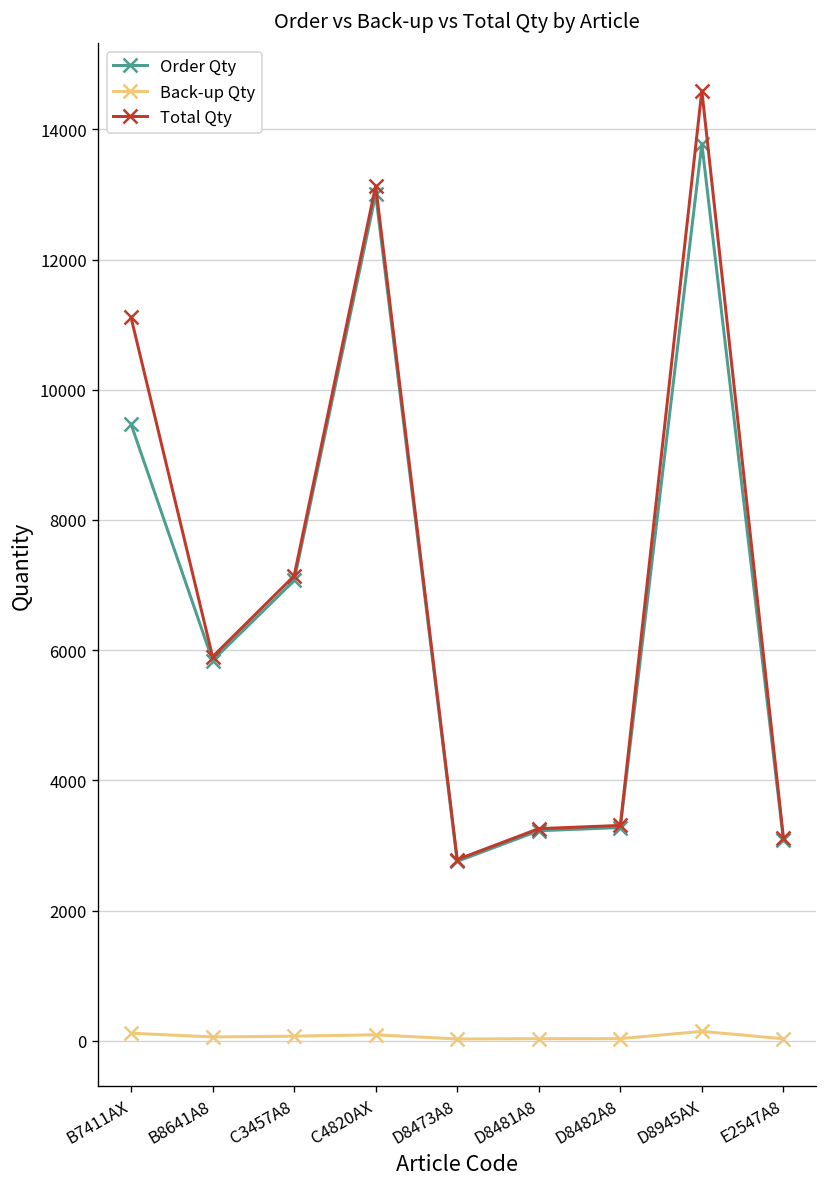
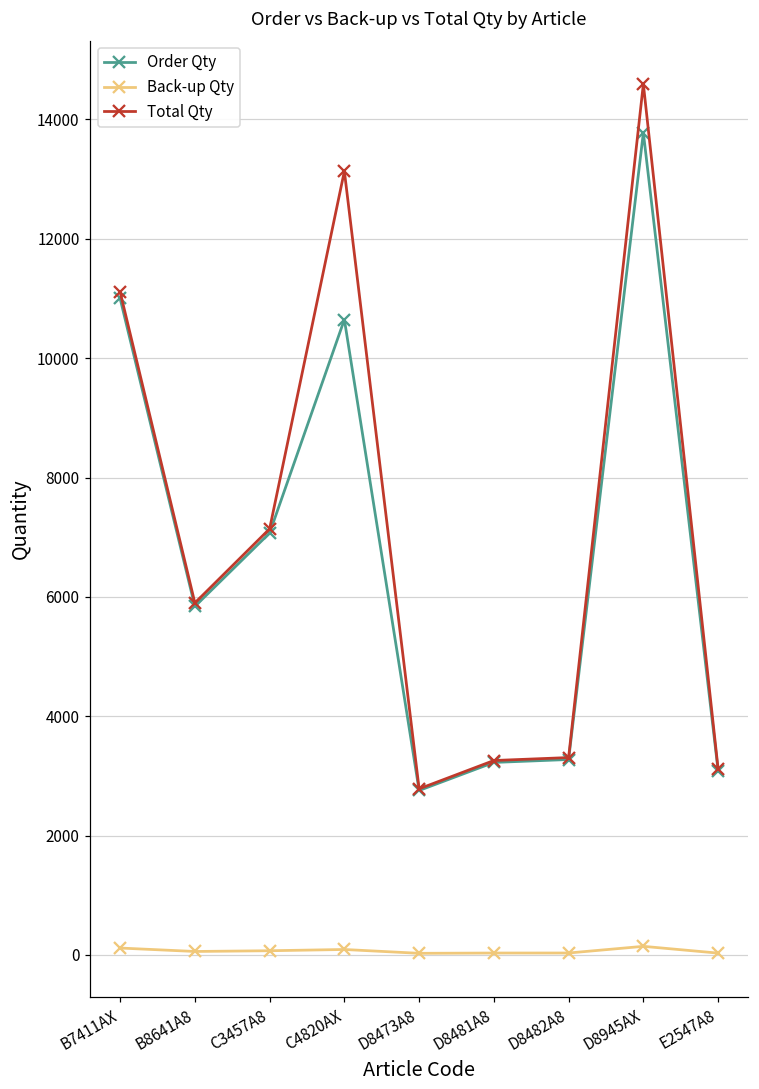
  {
    "Order Qty": {
-     "B7411AX": 9500,
+     "B7411AX": 11000,
      "B8641A8": 5800,
      "C3457A8": 7100,
-     "C4820AX": 13000,
+     "C4820AX": 10600,
      "D8945AX": 13800
    },
    "Back-up Qty": {
      "B7411AX": 100,
      "B8641A8": 100,
      "C3457A8": 100,
      "C4820AX": 100,
      "D8473A8": 0,
      "D8481A8": 0,
      "D8482A8": 0,
      "D8945AX": 100,
      "E2547A8": 0
    },
    "Total Qty": {
      "B7411AX": 11100,
      "B8641A8": 5900,
      "C3457A8": 7100,
      "C4820AX": 13100,
      "D8945AX": 14600
    }
  }
